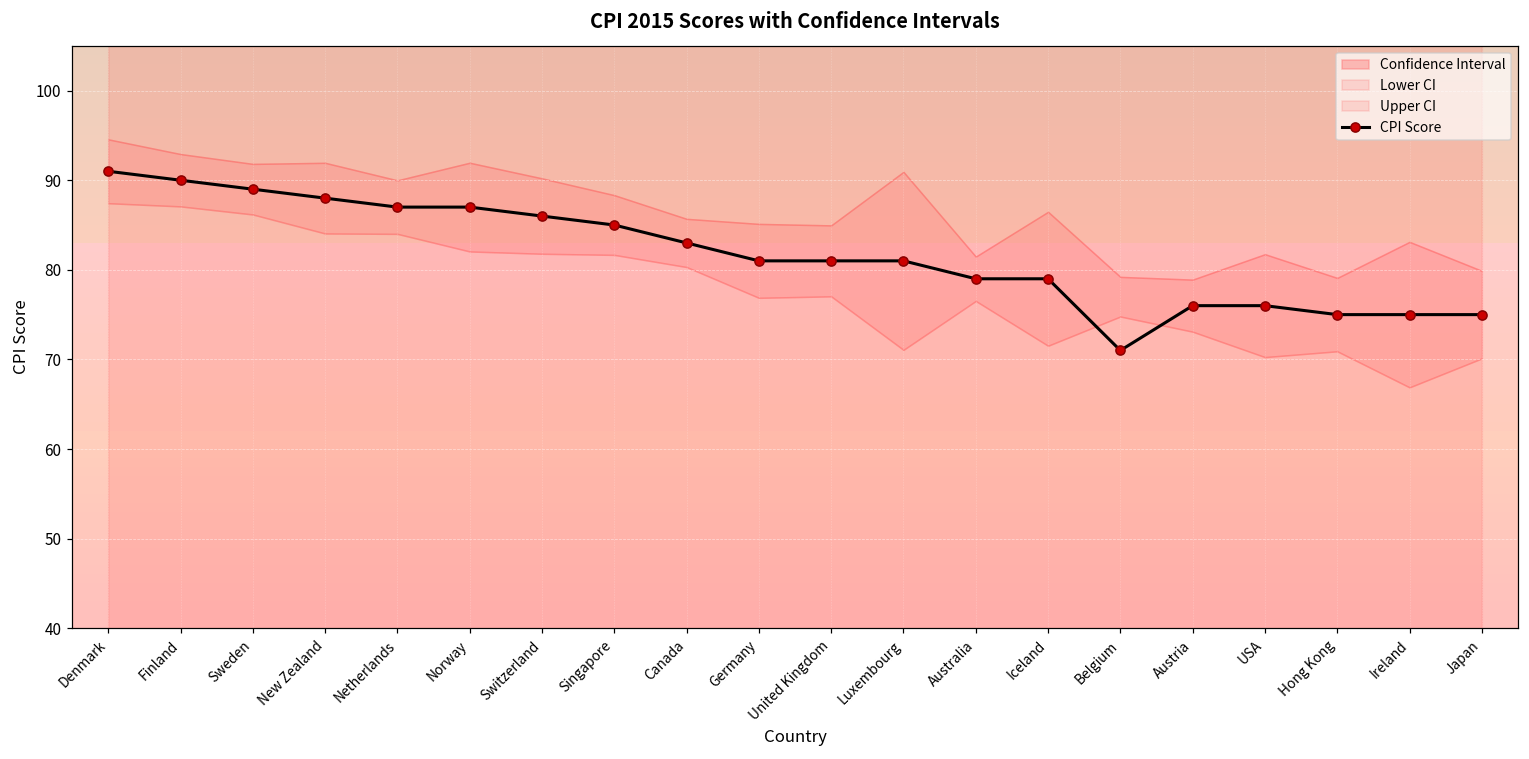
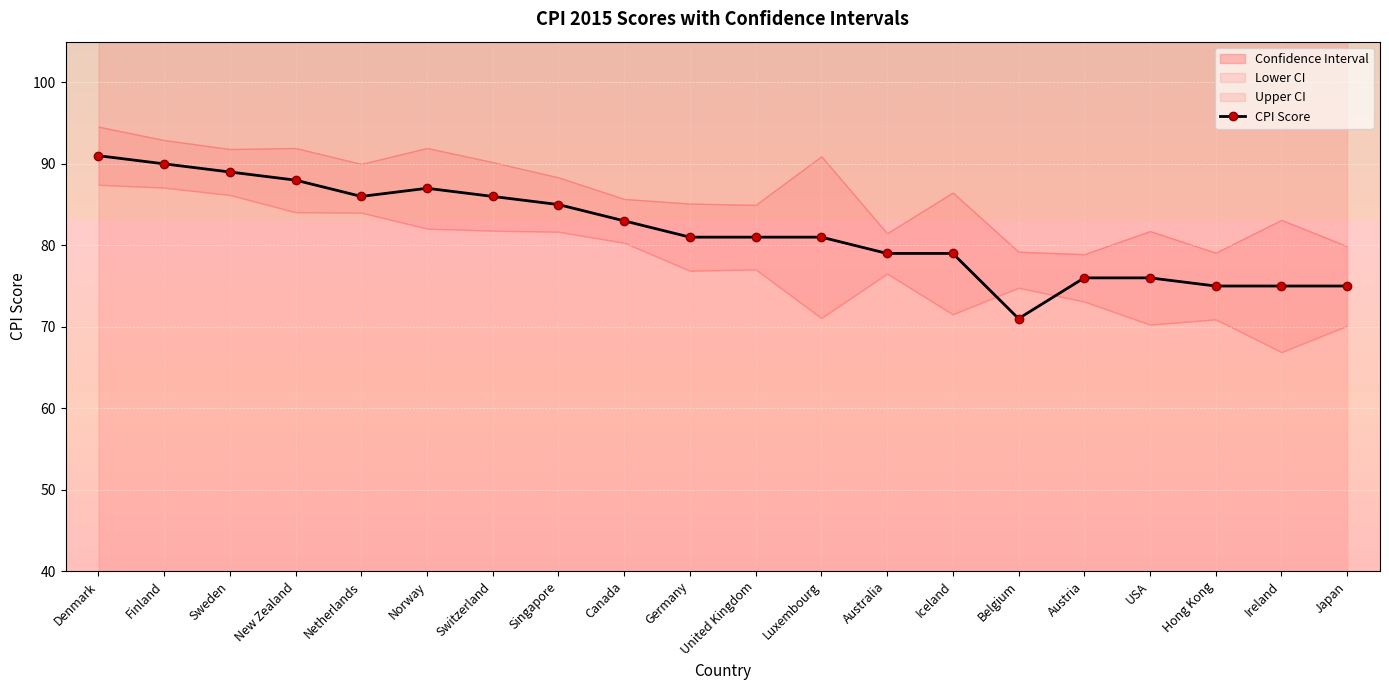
  {
    "CPI Score": {
      "Denmark": 91,
      "Finland": 90,
      "Sweden": 89,
      "New Zealand": 88,
-     "Netherlands": 87,
+     "Netherlands": 86,
      "Norway": 87,
      "Switzerland": 86,
      "Singapore": 85,
      "Canada": 83,
      "Germany": 81,
      "United Kingdom": 81,
      "Luxembourg": 81,
      "Australia": 79,
      "Iceland": 79,
      "Belgium": 71,
      "Austria": 76,
      "USA": 76,
      "Hong Kong": 75,
      "Ireland": 75,
      "Japan": 75
    }
  }
